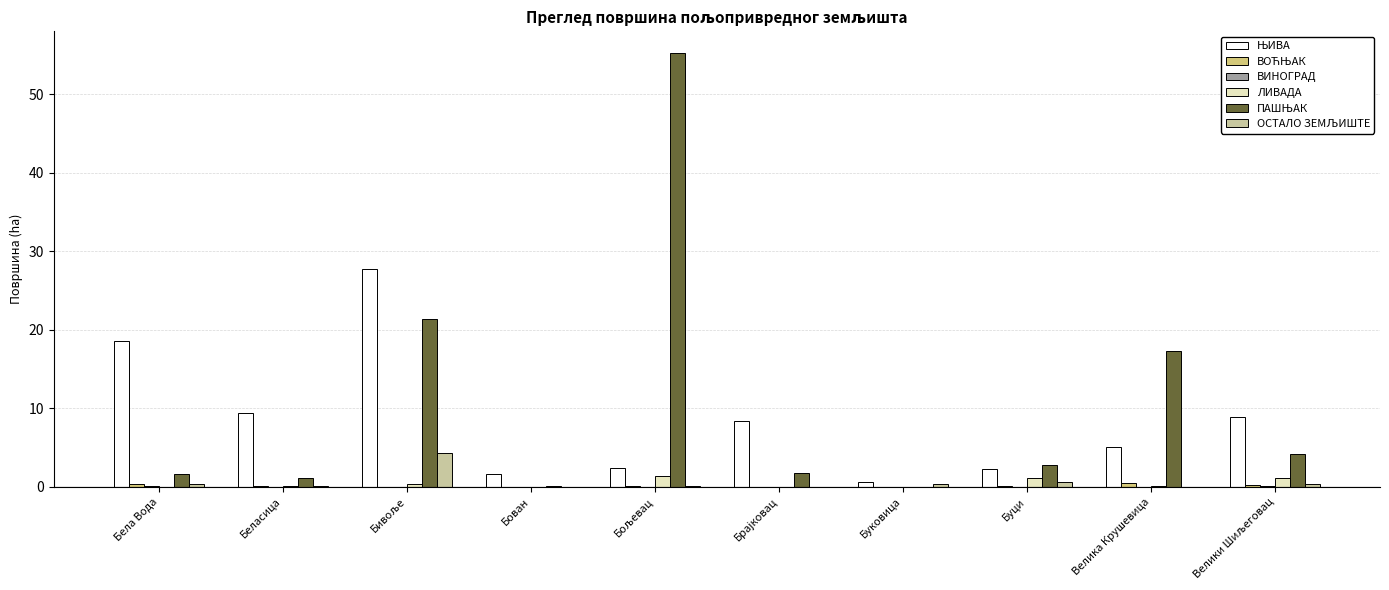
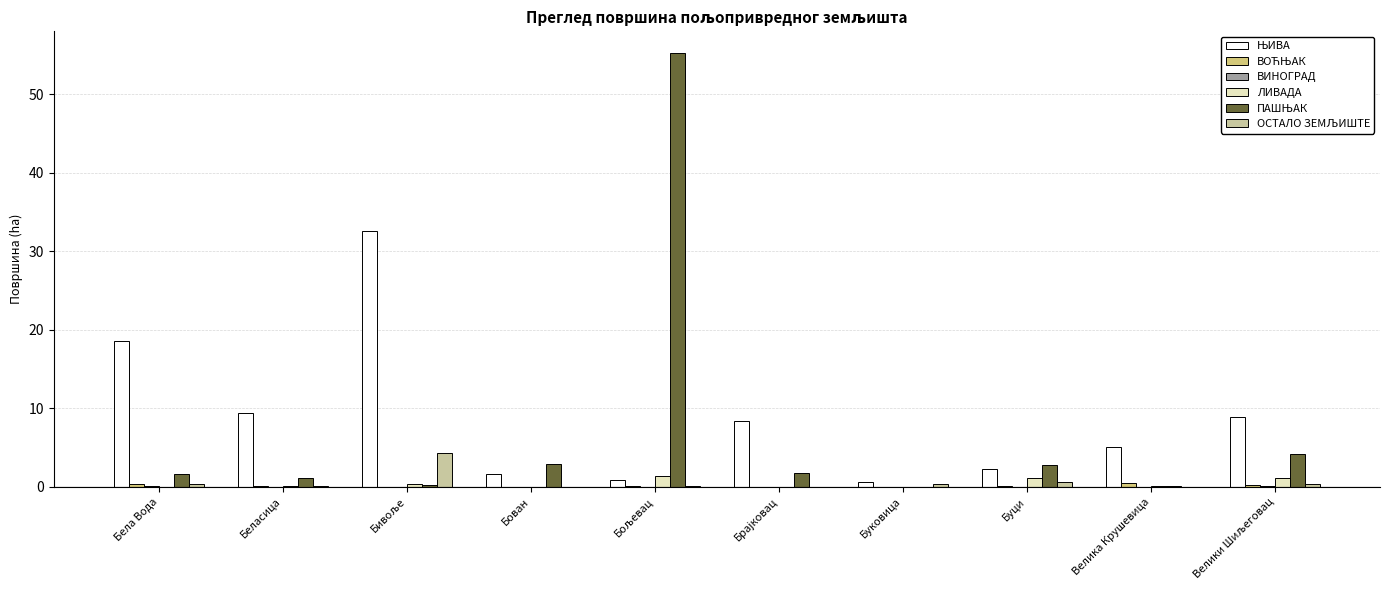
  {
    "ЊИВА": {
      "Бела Вода": 19,
      "Беласица": 9,
-     "Бивоље": 28,
+     "Бивоље": 33,
      "Бован": 2,
-     "Бољевац": 2,
+     "Бољевац": 1,
      "Брајковац": 8,
      "Буковица": 1,
      "Буци": 2,
      "Велика Крушевица": 5,
      "Велики Шиљеговац": 9
    },
    "ПАШЊАК": {
      "Бела Вода": 2,
      "Беласица": 1,
-     "Бивоље": 21,
-     "Бован": 0,
+     "Бивоље": 0,
+     "Бован": 3,
      "Бољевац": 55,
      "Брајковац": 2,
      "Буковица": 0,
      "Буци": 3,
-     "Велика Крушевица": 17,
+     "Велика Крушевица": 0,
      "Велики Шиљеговац": 4
    }
  }
